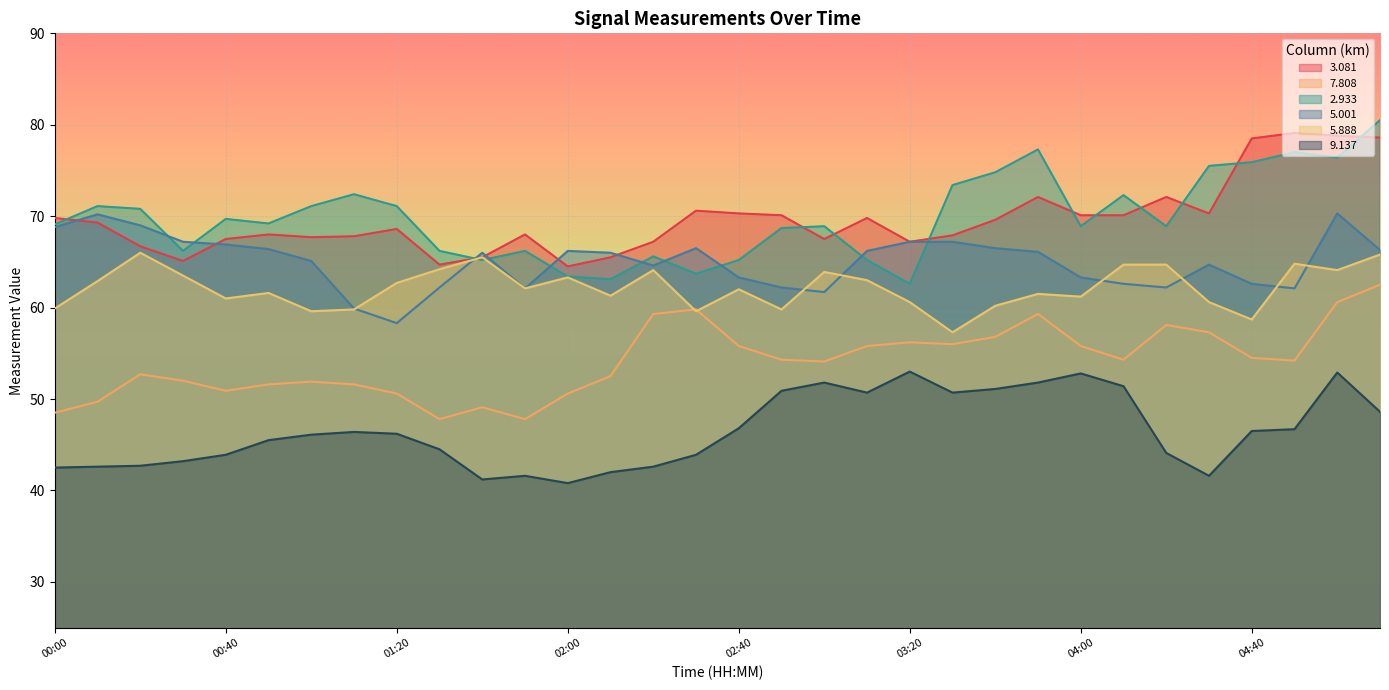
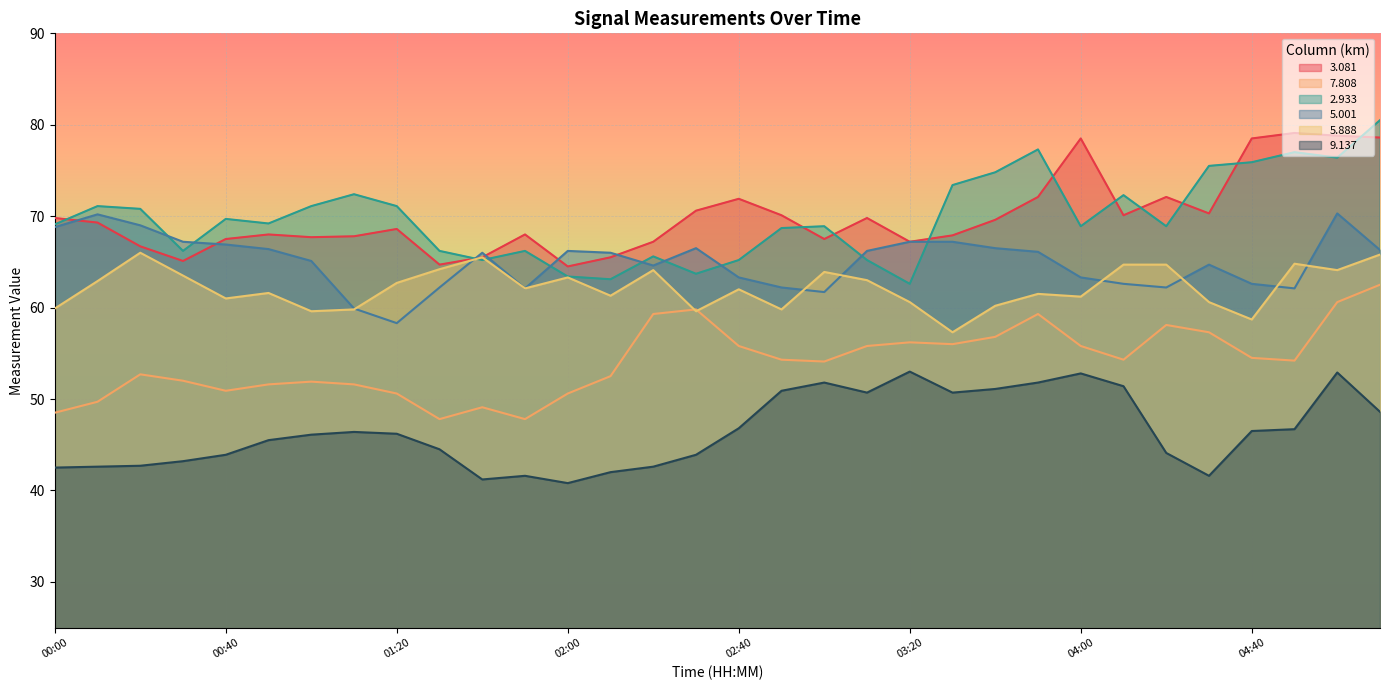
  {
    "3.081": {
      "00:00": 70,
      "00:40": 68,
      "01:20": 69,
      "02:00": 65,
-     "02:40": 70,
-     "04:00": 70,
+     "02:40": 72,
+     "04:00": 79,
      "04:40": 79
    },
    "9.137": {
      "00:00": 43,
      "00:40": 44,
      "01:20": 46,
      "02:00": 41,
      "02:40": 47,
      "03:20": 53,
      "04:00": 53,
      "04:40": 47
    }
  }
